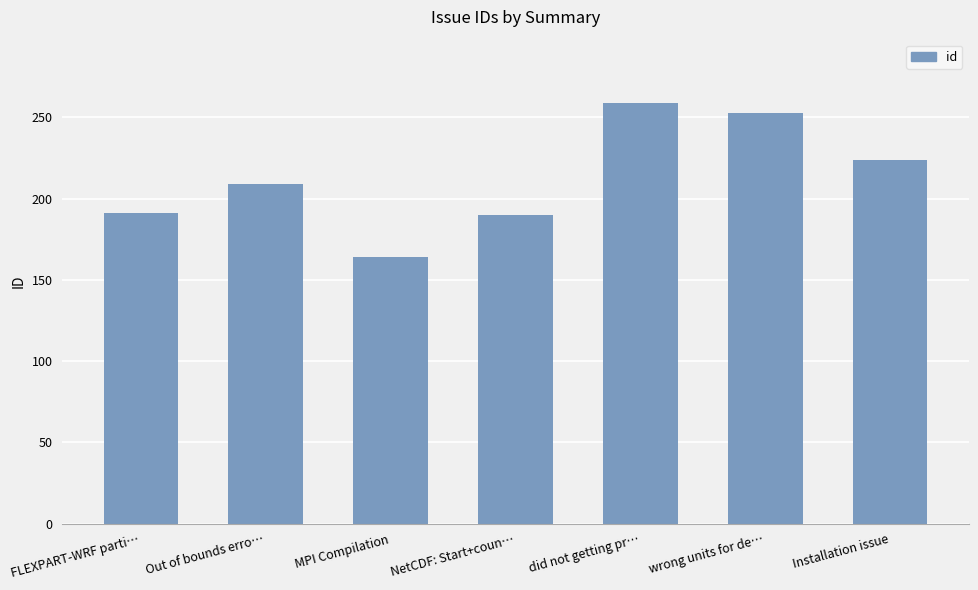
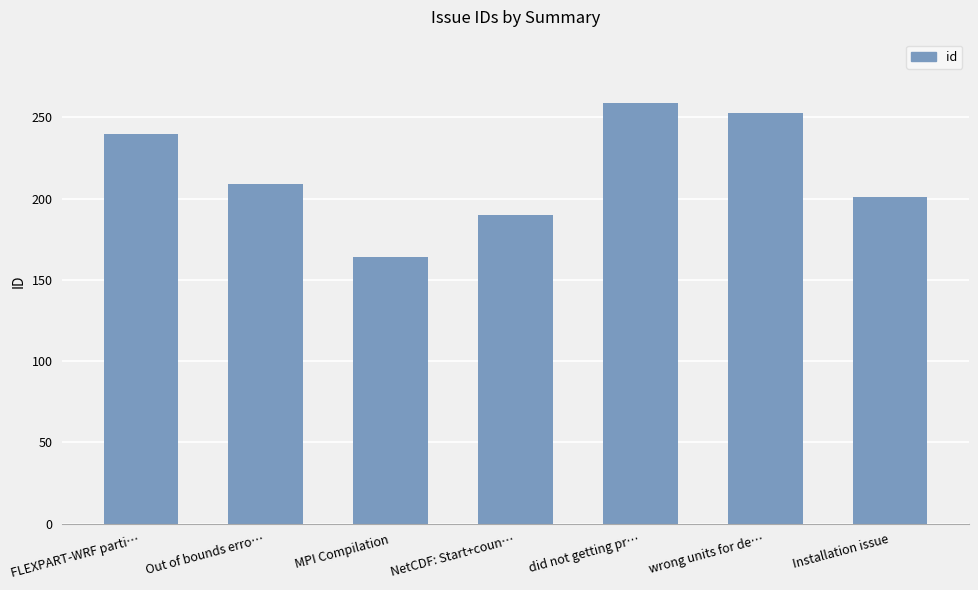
  {
-   "FLEXPART-WRF parti…": 191,
+   "FLEXPART-WRF parti…": 240,
    "Out of bounds erro…": 209,
    "MPI Compilation": 164,
    "NetCDF: Start+coun…": 190,
    "did not getting pr…": 259,
    "wrong units for de…": 253,
-   "Installation issue": 224
+   "Installation issue": 201
  }
